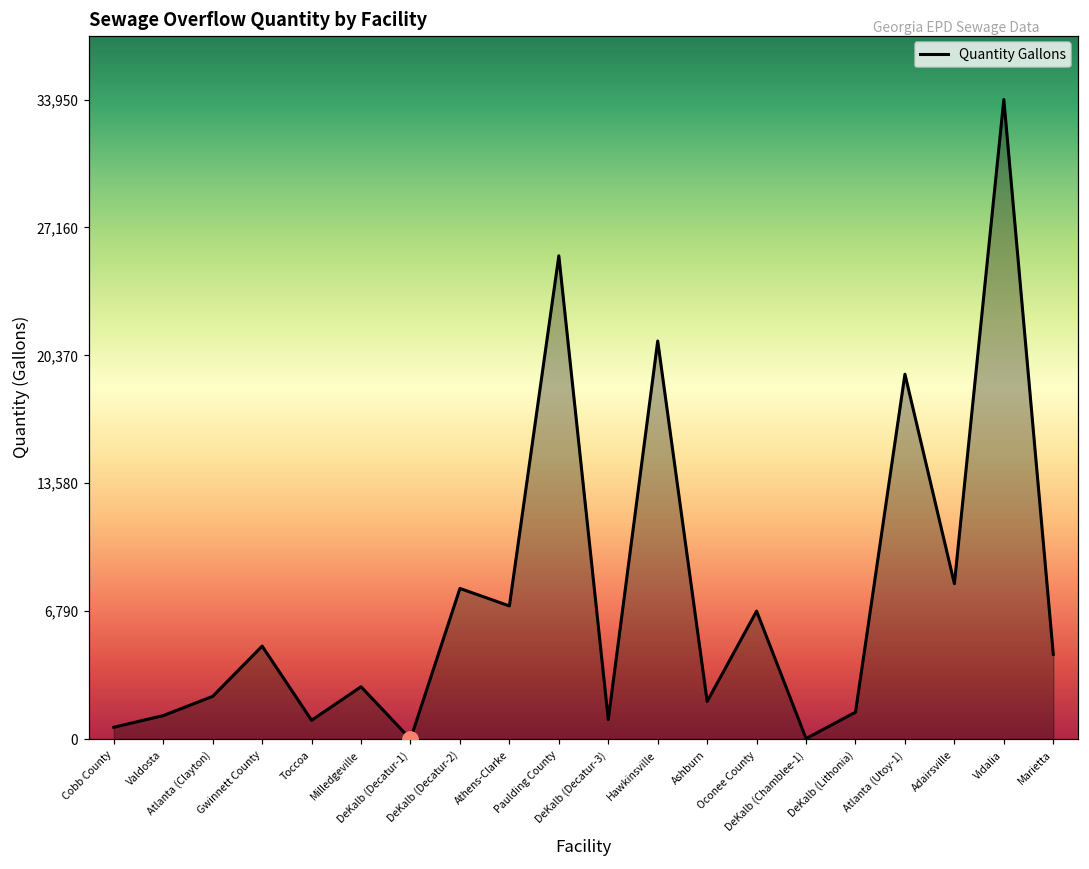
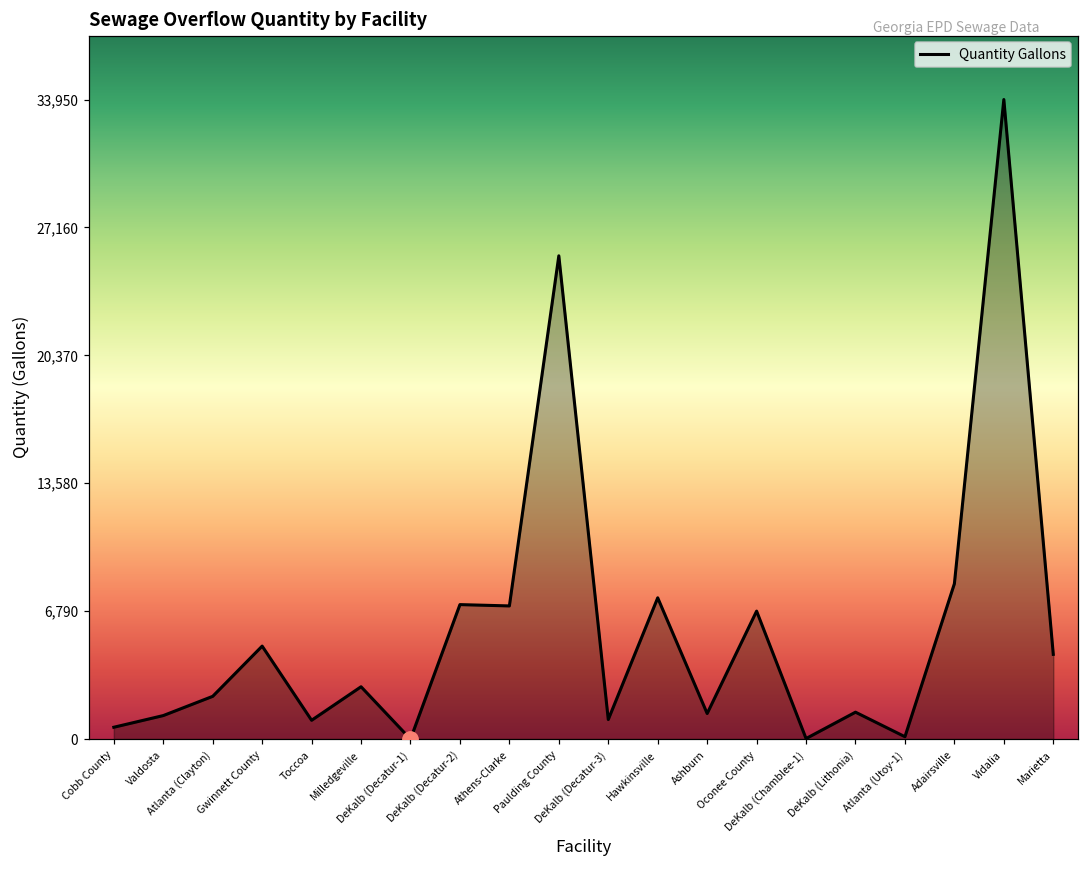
  {
    "Quantity Gallons": {
      "Cobb County": "600",
      "Valdosta": "1,300",
      "Atlanta (Clayton)": "2,300",
      "Gwinnett County": "4,900",
      "Toccoa": "1,000",
      "Milledgeville": "2,800",
-     "DeKalb (Decatur-2)": "8,000",
+     "DeKalb (Decatur-2)": "7,100",
      "Athens-Clarke": "7,100",
      "Paulding County": "25,700",
      "DeKalb (Decatur-3)": "1,000",
-     "Hawkinsville": "21,100",
-     "Ashburn": "2,000",
+     "Hawkinsville": "7,500",
+     "Ashburn": "1,400",
      "Oconee County": "6,800",
      "DeKalb (Chamblee-1)": "0",
      "DeKalb (Lithonia)": "1,400",
-     "Atlanta (Utoy-1)": "19,400",
+     "Atlanta (Utoy-1)": "100",
      "Adairsville": "8,300",
      "Vidalia": "34,000",
      "Marietta": "4,500"
    }
  }
